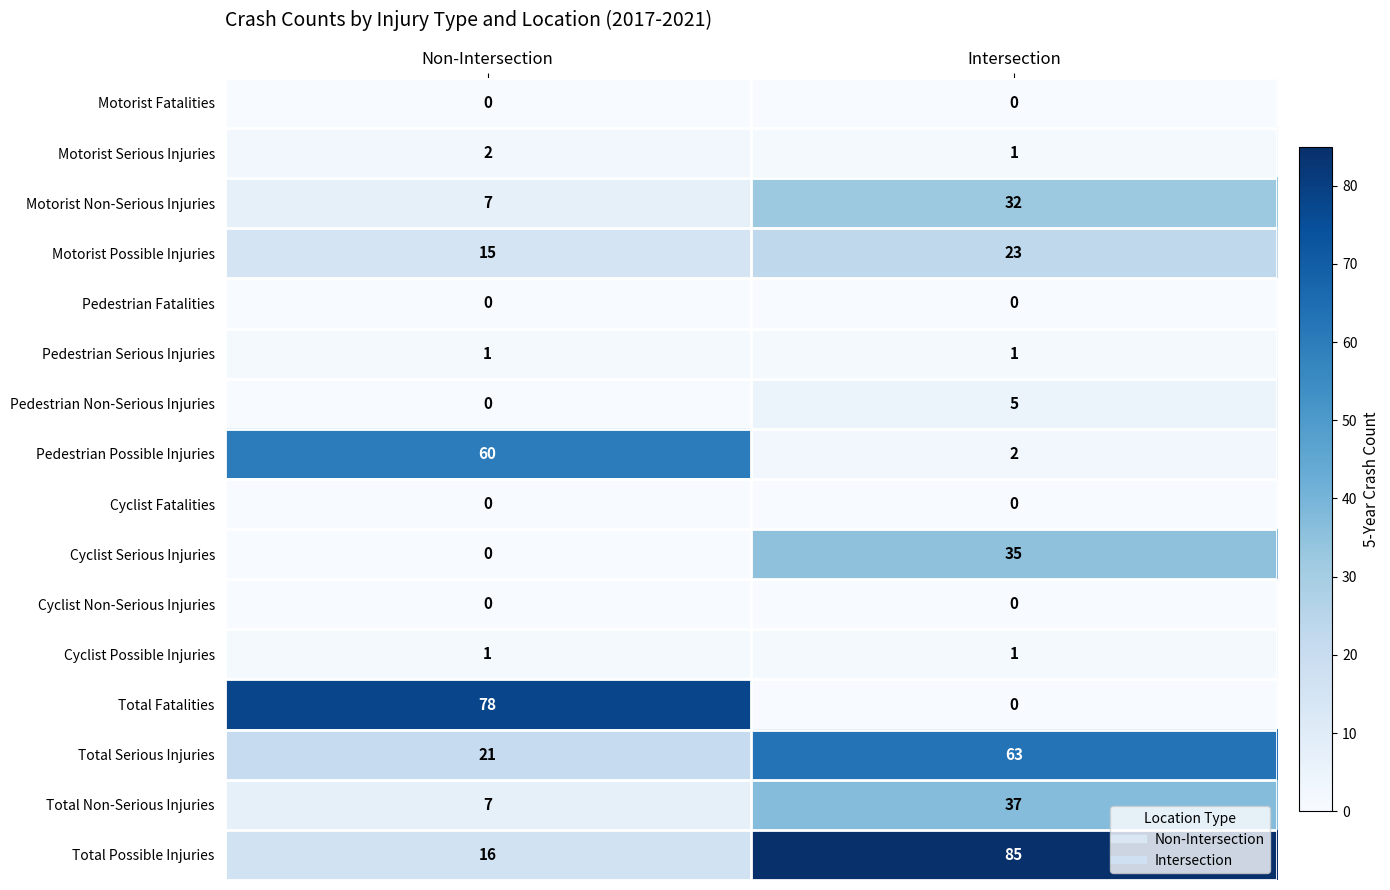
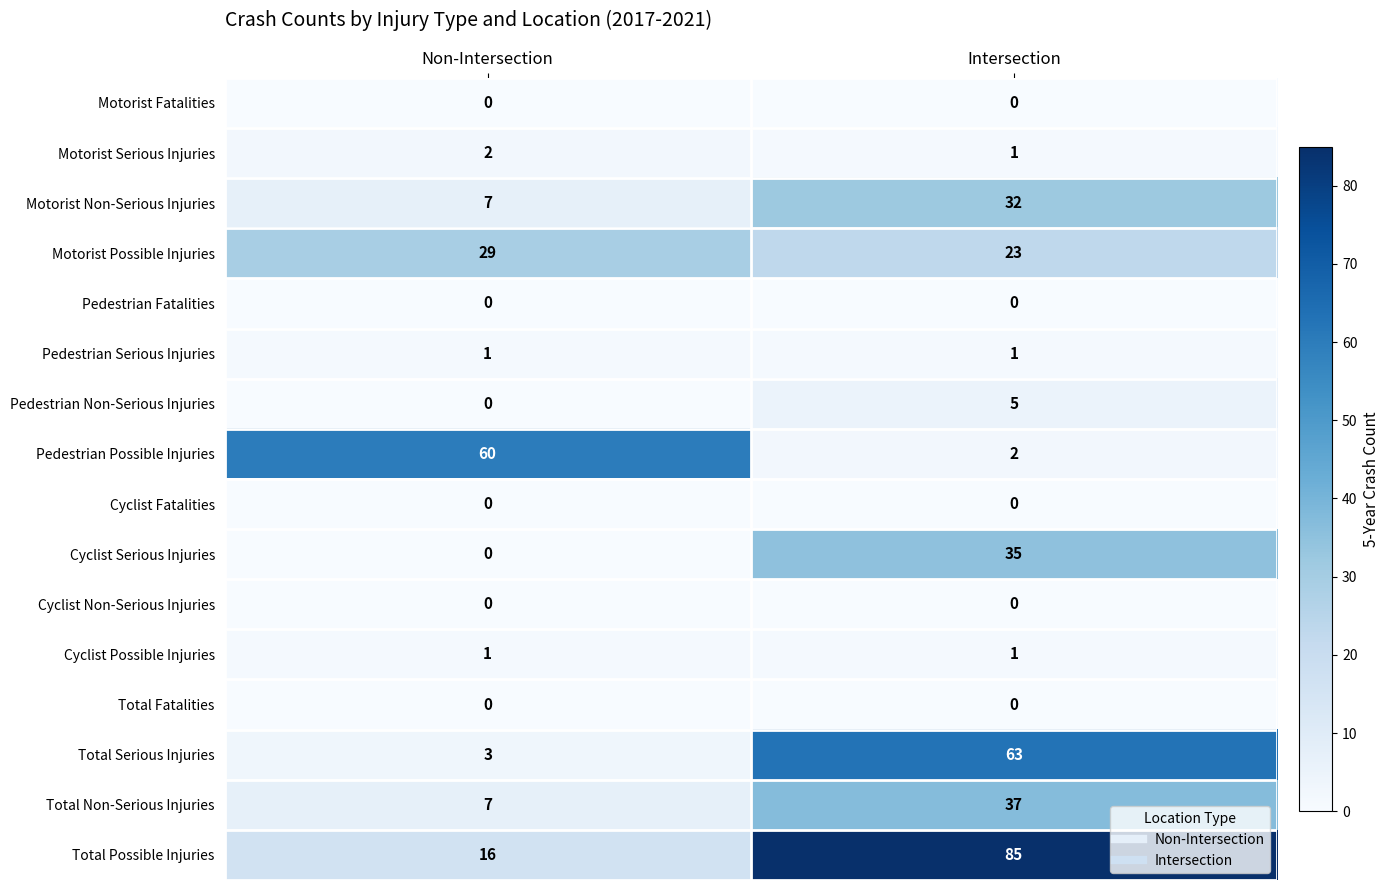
  {
    "Motorist Fatalities": {
      "Non-Intersection": 0,
      "Intersection": 0
    },
    "Motorist Serious Injuries": {
      "Non-Intersection": 2,
      "Intersection": 1
    },
    "Motorist Non-Serious Injuries": {
      "Non-Intersection": 7,
      "Intersection": 32
    },
    "Motorist Possible Injuries": {
-     "Non-Intersection": 15,
+     "Non-Intersection": 29,
      "Intersection": 23
    },
    "Pedestrian Fatalities": {
      "Non-Intersection": 0,
      "Intersection": 0
    },
    "Pedestrian Serious Injuries": {
      "Non-Intersection": 1,
      "Intersection": 1
    },
    "Pedestrian Non-Serious Injuries": {
      "Non-Intersection": 0,
      "Intersection": 5
    },
    "Pedestrian Possible Injuries": {
      "Non-Intersection": 60,
      "Intersection": 2
    },
    "Cyclist Fatalities": {
      "Non-Intersection": 0,
      "Intersection": 0
    },
    "Cyclist Serious Injuries": {
      "Non-Intersection": 0,
      "Intersection": 35
    },
    "Cyclist Non-Serious Injuries": {
      "Non-Intersection": 0,
      "Intersection": 0
    },
    "Cyclist Possible Injuries": {
      "Non-Intersection": 1,
      "Intersection": 1
    },
    "Total Fatalities": {
-     "Non-Intersection": 78,
+     "Non-Intersection": 0,
      "Intersection": 0
    },
    "Total Serious Injuries": {
-     "Non-Intersection": 21,
+     "Non-Intersection": 3,
      "Intersection": 63
    },
    "Total Non-Serious Injuries": {
      "Non-Intersection": 7,
      "Intersection": 37
    },
    "Total Possible Injuries": {
      "Non-Intersection": 16,
      "Intersection": 85
    }
  }
